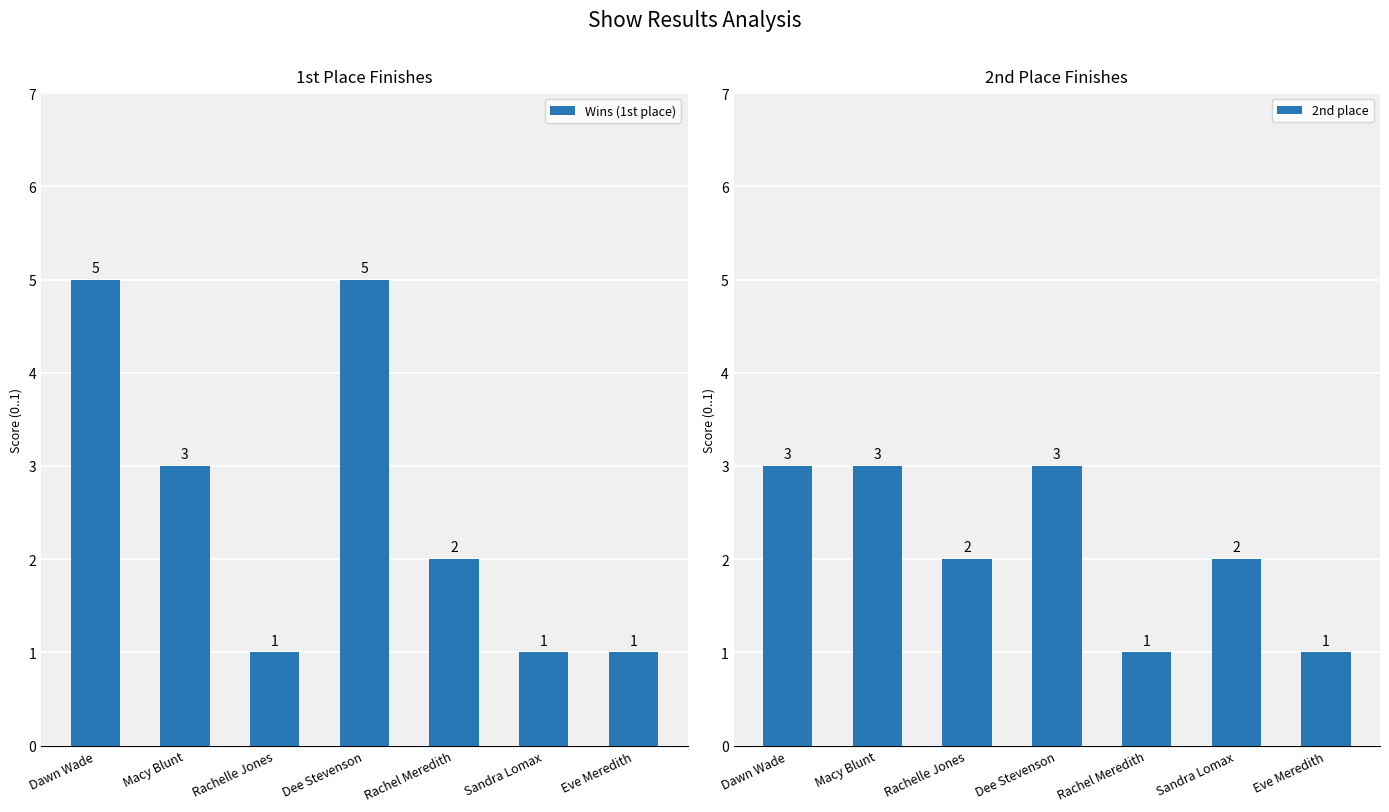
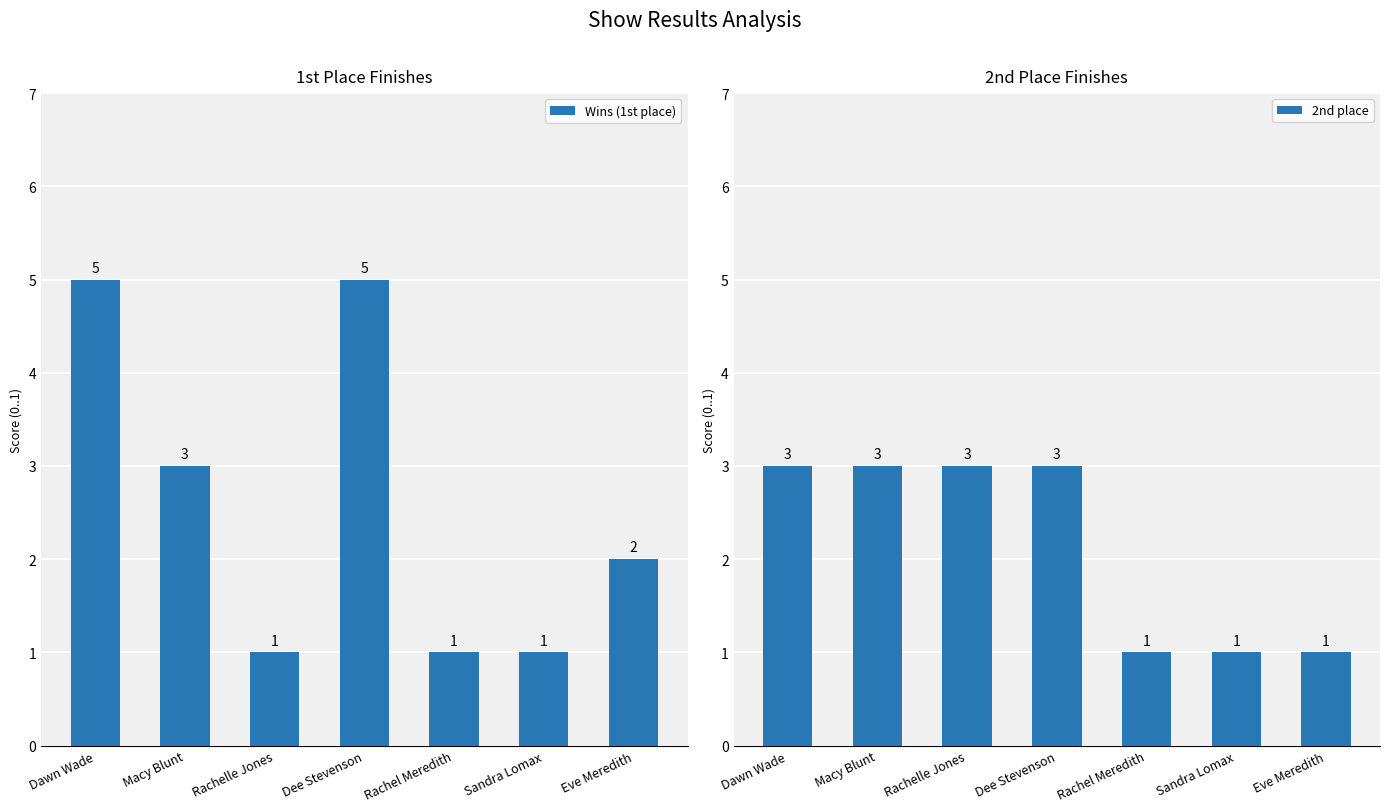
  {
    "1st Place Finishes": {
      "Dawn Wade": 5,
      "Macy Blunt": 3,
      "Rachelle Jones": 1,
      "Dee Stevenson": 5,
-     "Rachel Meredith": 2,
+     "Rachel Meredith": 1,
      "Sandra Lomax": 1,
-     "Eve Meredith": 1
+     "Eve Meredith": 2
    },
    "2nd Place Finishes": {
      "Dawn Wade": 3,
      "Macy Blunt": 3,
-     "Rachelle Jones": 2,
+     "Rachelle Jones": 3,
      "Dee Stevenson": 3,
      "Rachel Meredith": 1,
-     "Sandra Lomax": 2,
+     "Sandra Lomax": 1,
      "Eve Meredith": 1
    }
  }
